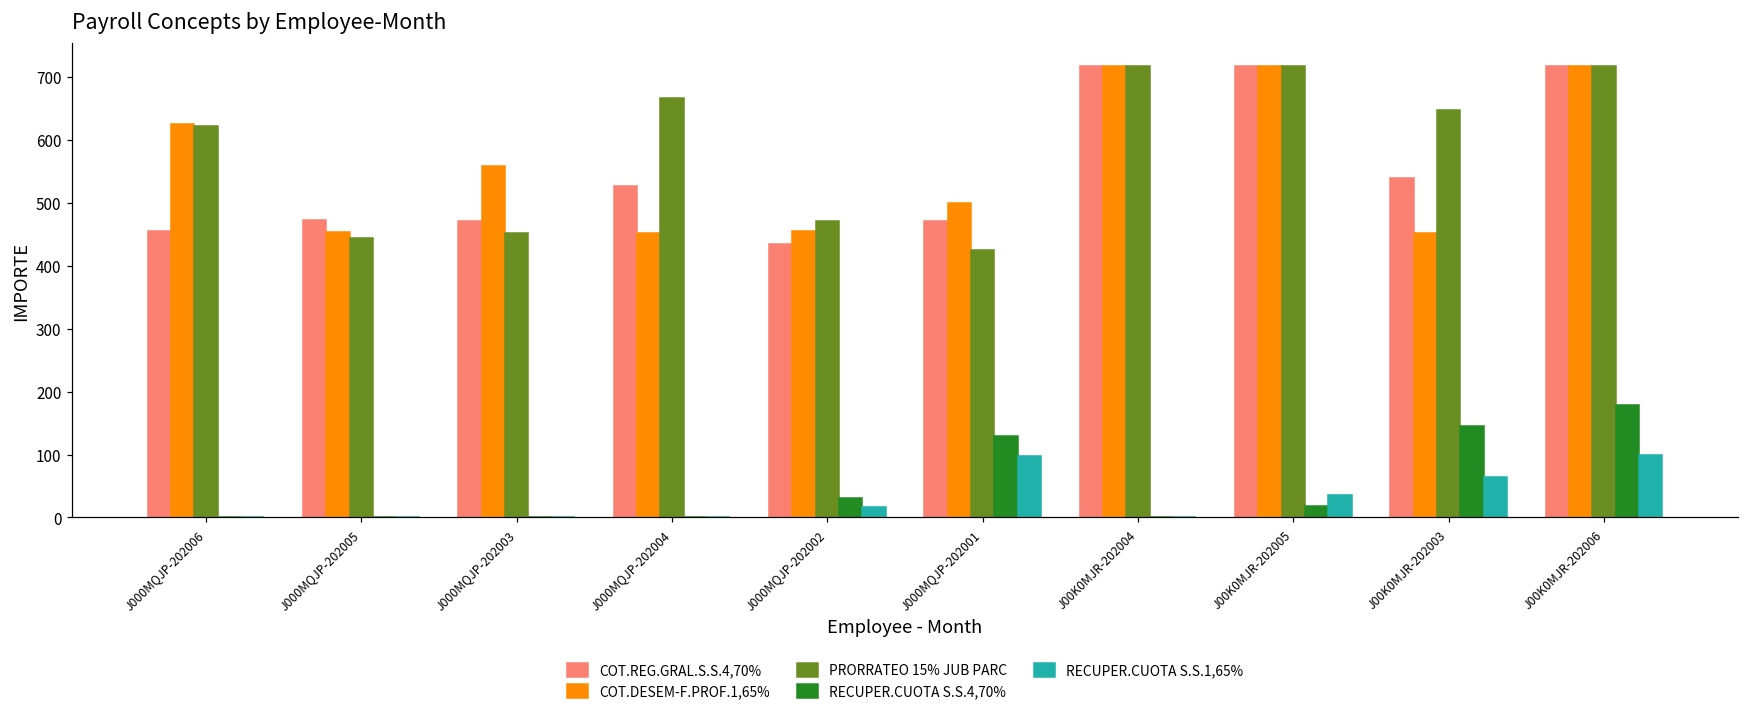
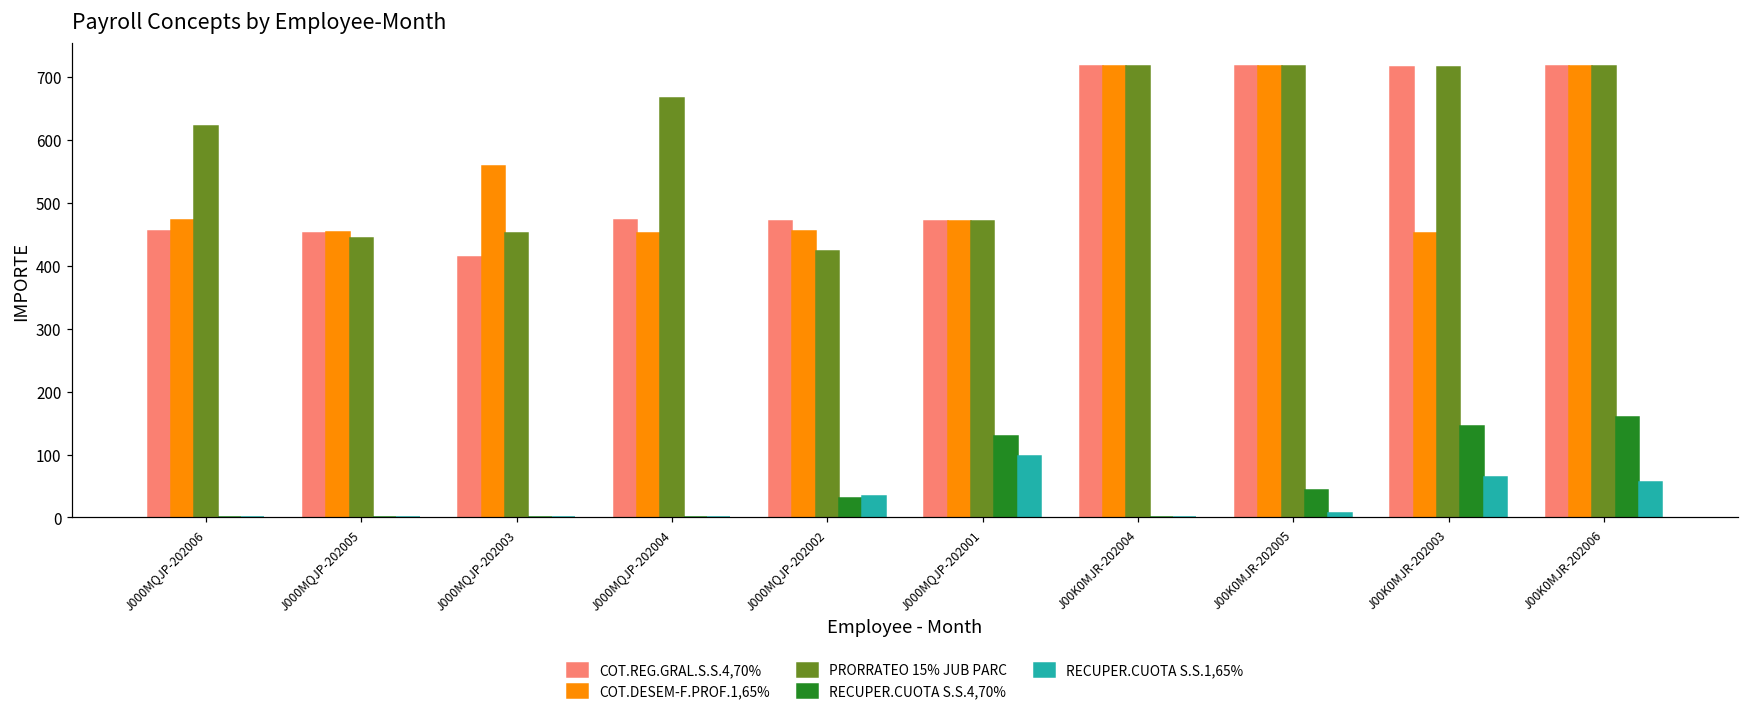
  {
    "COT.REG.GRAL.S.S.4,70%": {
      "J000MQJP-202006": 460,
-     "J000MQJP-202005": 470,
-     "J000MQJP-202003": 470,
-     "J000MQJP-202004": 530,
-     "J000MQJP-202002": 440,
+     "J000MQJP-202005": 450,
+     "J000MQJP-202003": 410,
+     "J000MQJP-202004": 470,
+     "J000MQJP-202002": 470,
      "J000MQJP-202001": 470,
      "J00K0MJR-202004": 720,
      "J00K0MJR-202005": 720,
-     "J00K0MJR-202003": 540,
+     "J00K0MJR-202003": 720,
      "J00K0MJR-202006": 720
    },
    "COT.DESEM-F.PROF.1,65%": {
-     "J000MQJP-202006": 630,
+     "J000MQJP-202006": 470,
      "J000MQJP-202005": 450,
      "J000MQJP-202003": 560,
      "J000MQJP-202004": 450,
      "J000MQJP-202002": 460,
-     "J000MQJP-202001": 500,
+     "J000MQJP-202001": 470,
      "J00K0MJR-202004": 720,
      "J00K0MJR-202005": 720,
      "J00K0MJR-202003": 450,
      "J00K0MJR-202006": 720
    },
    "PRORRATEO 15% JUB PARC": {
      "J000MQJP-202006": 620,
      "J000MQJP-202005": 440,
      "J000MQJP-202003": 450,
      "J000MQJP-202004": 670,
-     "J000MQJP-202002": 470,
-     "J000MQJP-202001": 430,
+     "J000MQJP-202002": 420,
+     "J000MQJP-202001": 470,
      "J00K0MJR-202004": 720,
      "J00K0MJR-202005": 720,
-     "J00K0MJR-202003": 650,
+     "J00K0MJR-202003": 720,
      "J00K0MJR-202006": 720
    },
    "RECUPER.CUOTA S.S.4,70%": {
      "J000MQJP-202006": 0,
      "J000MQJP-202005": 0,
      "J000MQJP-202003": 0,
      "J000MQJP-202004": 0,
      "J000MQJP-202002": 30,
      "J000MQJP-202001": 130,
      "J00K0MJR-202004": 0,
-     "J00K0MJR-202005": 20,
+     "J00K0MJR-202005": 40,
      "J00K0MJR-202003": 150,
-     "J00K0MJR-202006": 180
+     "J00K0MJR-202006": 160
    },
    "RECUPER.CUOTA S.S.1,65%": {
      "J000MQJP-202006": 0,
      "J000MQJP-202005": 0,
      "J000MQJP-202003": 0,
      "J000MQJP-202004": 0,
-     "J000MQJP-202002": 20,
+     "J000MQJP-202002": 30,
      "J000MQJP-202001": 100,
      "J00K0MJR-202004": 0,
-     "J00K0MJR-202005": 40,
+     "J00K0MJR-202005": 10,
      "J00K0MJR-202003": 60,
-     "J00K0MJR-202006": 100
+     "J00K0MJR-202006": 60
    }
  }
